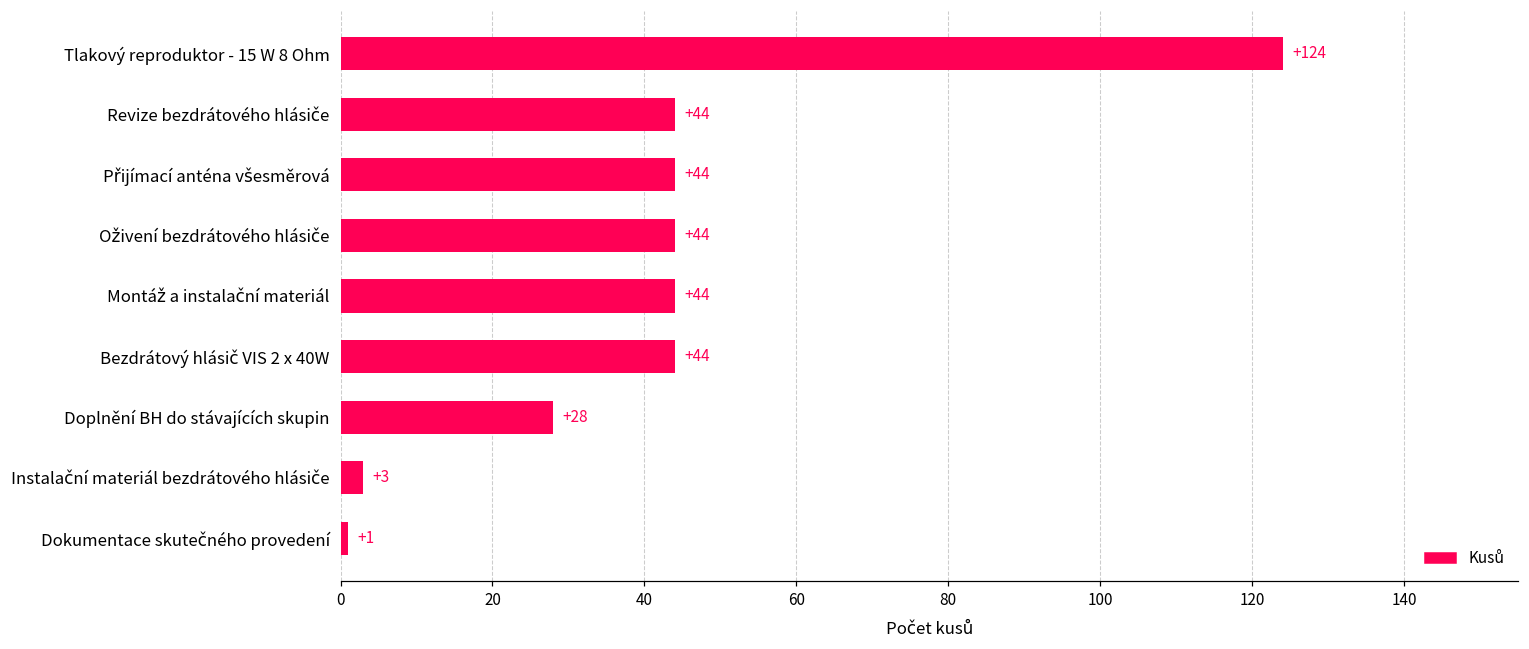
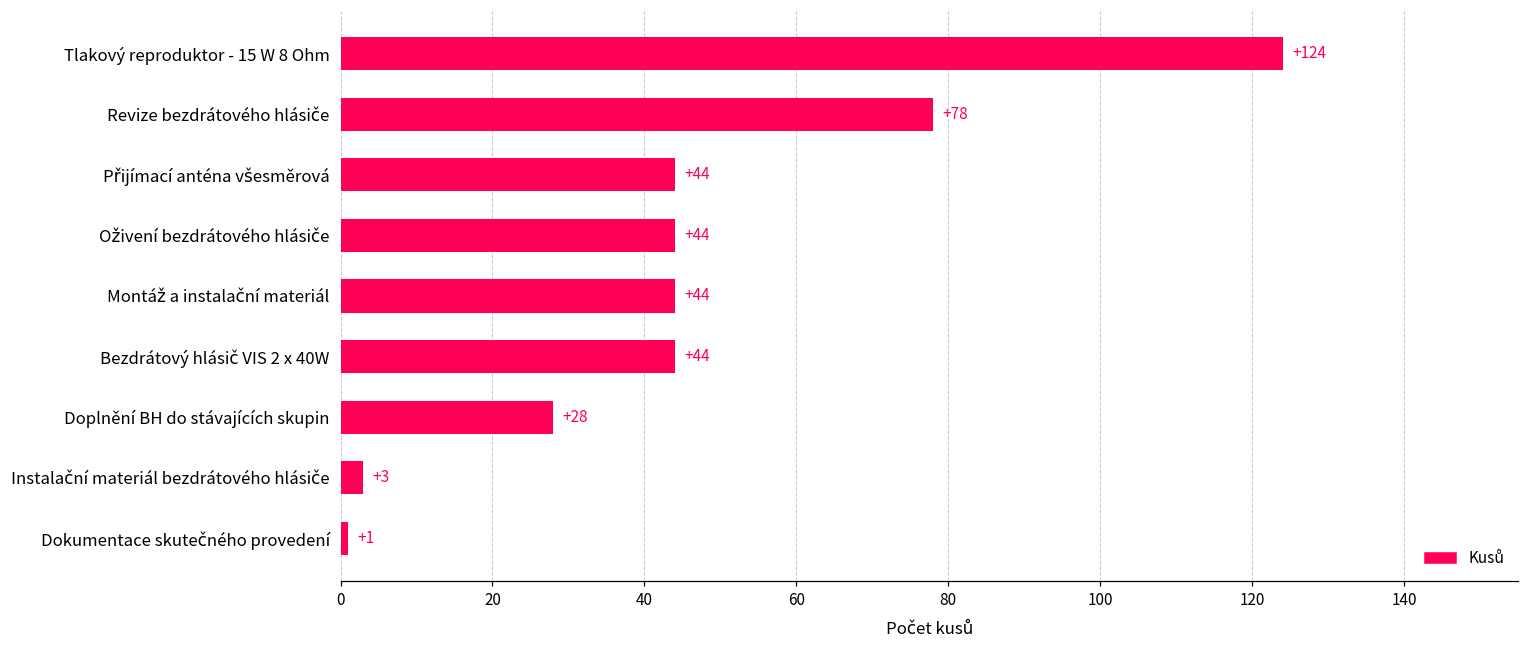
  {
    "Tlakový reproduktor - 15 W 8 Ohm": "+124",
-   "Revize bezdrátového hlásiče": "+44",
+   "Revize bezdrátového hlásiče": "+78",
    "Přijímací anténa všesměrová": "+44",
    "Oživení bezdrátového hlásiče": "+44",
    "Montáž a instalační materiál": "+44",
    "Bezdrátový hlásič VIS 2 x 40W": "+44",
    "Doplnění BH do stávajících skupin": "+28",
    "Instalační materiál bezdrátového hlásiče": "+3",
    "Dokumentace skutečného provedení": "+1"
  }
